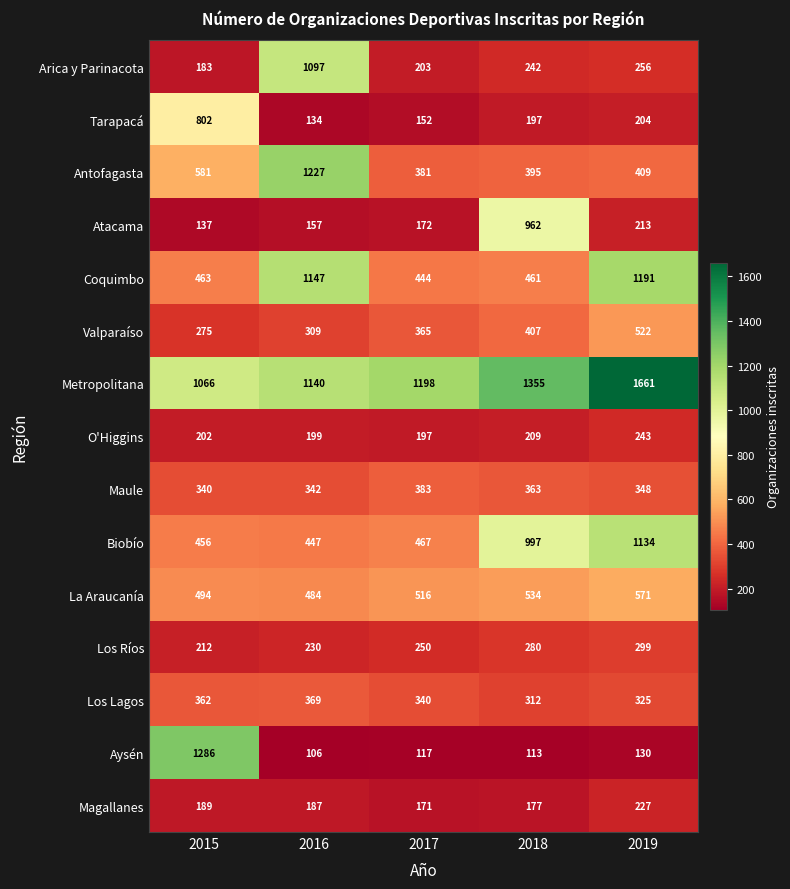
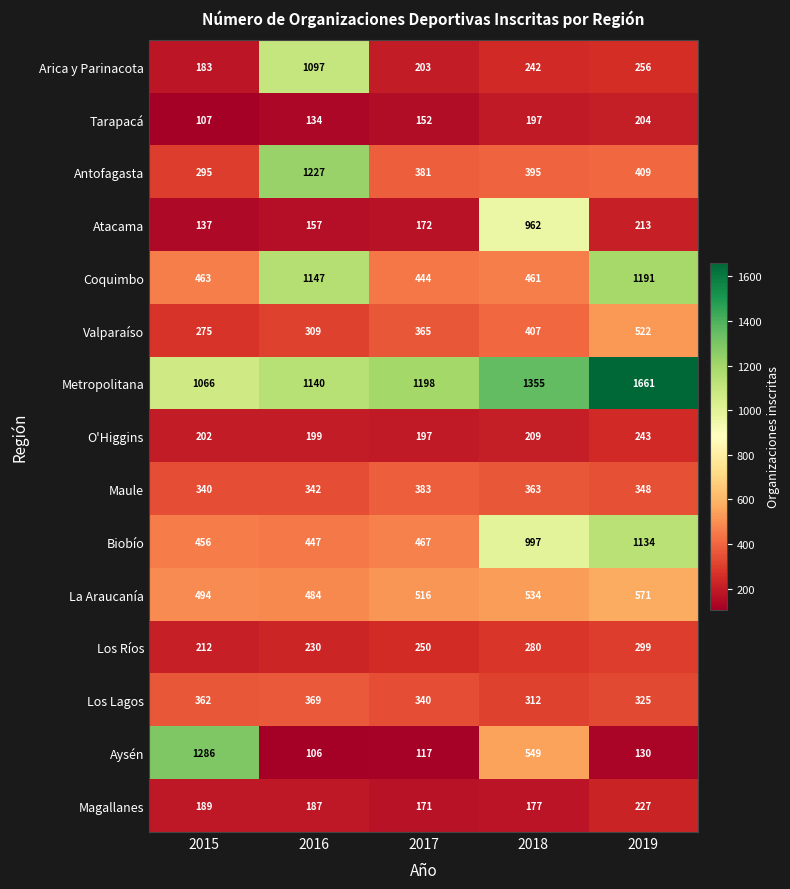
  {
    "Arica y Parinacota": {
      "2015": 183,
      "2016": 1097,
      "2017": 203,
      "2018": 242,
      "2019": 256
    },
    "Tarapacá": {
-     "2015": 802,
+     "2015": 107,
      "2016": 134,
      "2017": 152,
      "2018": 197,
      "2019": 204
    },
    "Antofagasta": {
-     "2015": 581,
+     "2015": 295,
      "2016": 1227,
      "2017": 381,
      "2018": 395,
      "2019": 409
    },
    "Atacama": {
      "2015": 137,
      "2016": 157,
      "2017": 172,
      "2018": 962,
      "2019": 213
    },
    "Coquimbo": {
      "2015": 463,
      "2016": 1147,
      "2017": 444,
      "2018": 461,
      "2019": 1191
    },
    "Valparaíso": {
      "2015": 275,
      "2016": 309,
      "2017": 365,
      "2018": 407,
      "2019": 522
    },
    "Metropolitana": {
      "2015": 1066,
      "2016": 1140,
      "2017": 1198,
      "2018": 1355,
      "2019": 1661
    },
    "O'Higgins": {
      "2015": 202,
      "2016": 199,
      "2017": 197,
      "2018": 209,
      "2019": 243
    },
    "Maule": {
      "2015": 340,
      "2016": 342,
      "2017": 383,
      "2018": 363,
      "2019": 348
    },
    "Biobío": {
      "2015": 456,
      "2016": 447,
      "2017": 467,
      "2018": 997,
      "2019": 1134
    },
    "La Araucanía": {
      "2015": 494,
      "2016": 484,
      "2017": 516,
      "2018": 534,
      "2019": 571
    },
    "Los Ríos": {
      "2015": 212,
      "2016": 230,
      "2017": 250,
      "2018": 280,
      "2019": 299
    },
    "Los Lagos": {
      "2015": 362,
      "2016": 369,
      "2017": 340,
      "2018": 312,
      "2019": 325
    },
    "Aysén": {
      "2015": 1286,
      "2016": 106,
      "2017": 117,
-     "2018": 113,
+     "2018": 549,
      "2019": 130
    },
    "Magallanes": {
      "2015": 189,
      "2016": 187,
      "2017": 171,
      "2018": 177,
      "2019": 227
    }
  }
